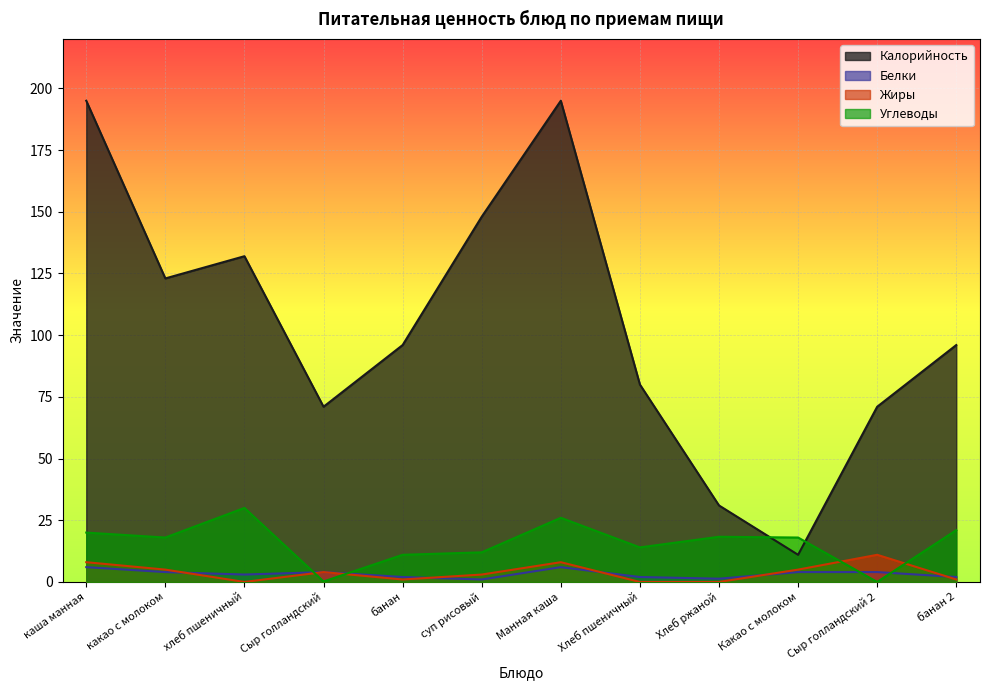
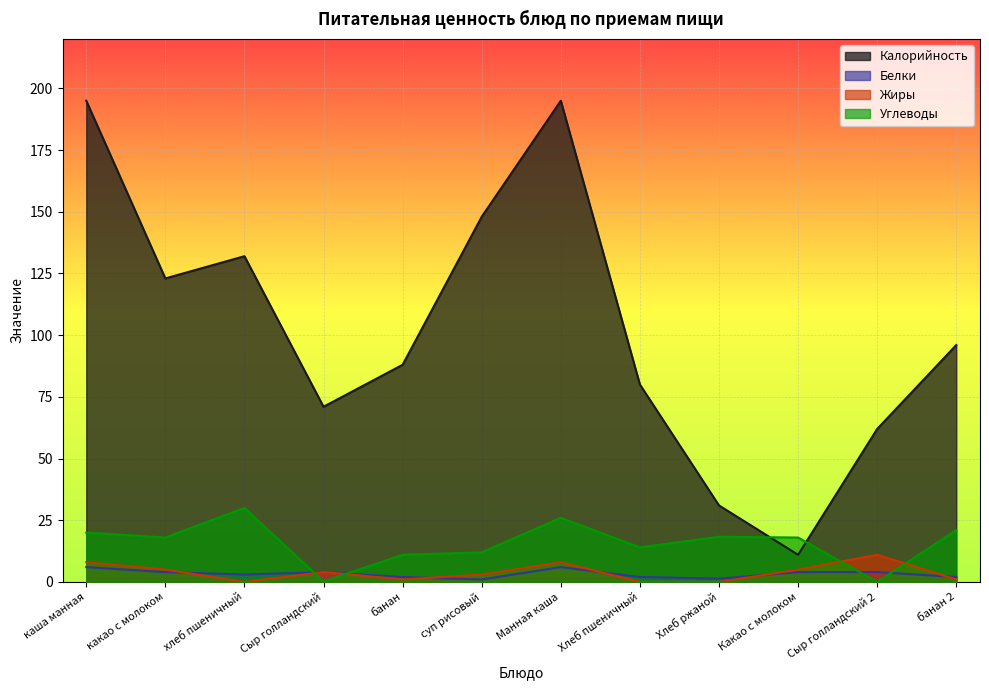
  {
    "Калорийность": {
      "каша манная": 195,
      "какао с молоком": 123,
      "хлеб пшеничный": 132,
      "Сыр голландский": 71,
-     "банан": 96,
+     "банан": 88,
      "суп рисовый": 148,
      "Манная каша": 195,
      "Хлеб пшеничный": 80,
      "Хлеб ржаной": 31,
      "Какао с молоком": 11,
-     "Сыр голландский 2": 71,
+     "Сыр голландский 2": 62,
      "банан 2": 96
    },
    "Белки": {
      "каша манная": 6,
      "хлеб пшеничный": 3,
      "суп рисовый": 1,
      "Манная каша": 6,
      "Хлеб пшеничный": 2,
      "Хлеб ржаной": 1,
      "Сыр голландский 2": 4
    },
    "Жиры": {
      "каша манная": 8,
      "хлеб пшеничный": 0,
      "суп рисовый": 3,
      "Манная каша": 8,
      "Хлеб пшеничный": 0,
      "Хлеб ржаной": 0,
      "Сыр голландский 2": 11
    },
    "Углеводы": {
      "каша манная": 20,
      "какао с молоком": 18,
      "хлеб пшеничный": 30,
      "Сыр голландский": 0,
      "банан": 11,
      "суп рисовый": 12,
      "Манная каша": 26,
      "Хлеб пшеничный": 14,
      "Хлеб ржаной": 18,
      "Какао с молоком": 18,
      "Сыр голландский 2": 0,
      "банан 2": 21
    }
  }
